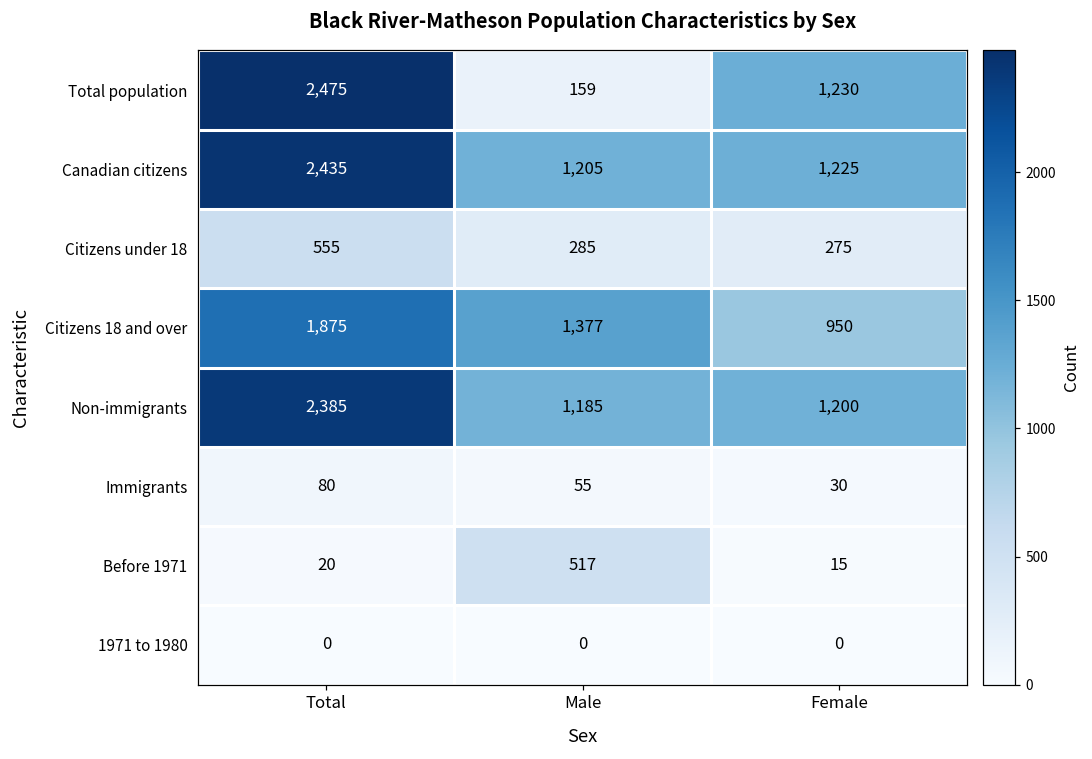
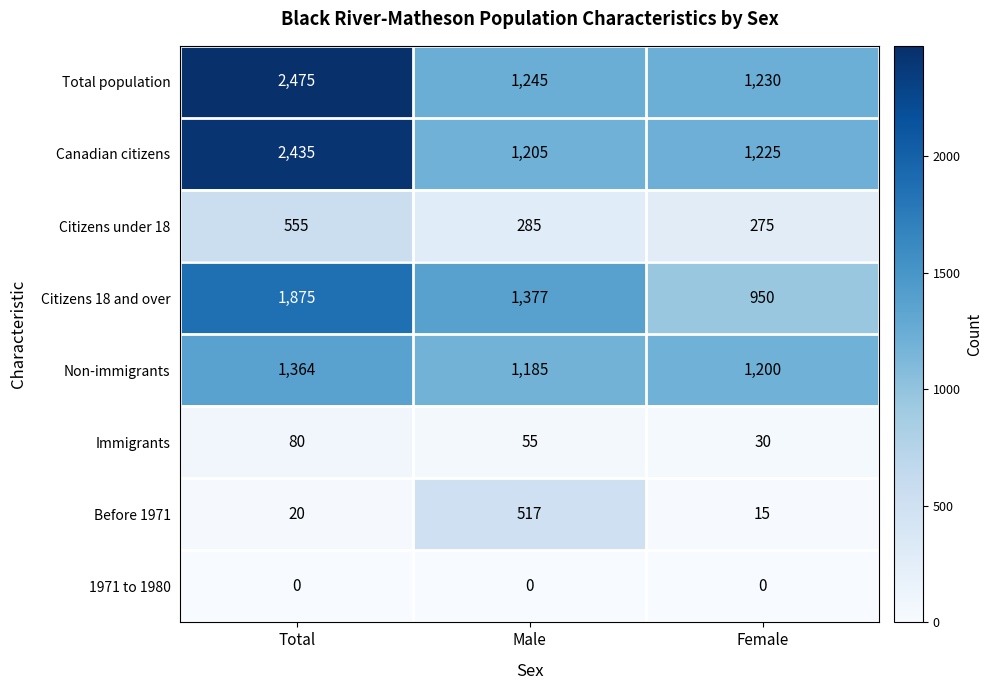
  {
    "Total population": {
      "Total": "2,475",
-     "Male": "159",
+     "Male": "1,245",
      "Female": "1,230"
    },
    "Canadian citizens": {
      "Total": "2,435",
      "Male": "1,205",
      "Female": "1,225"
    },
    "Citizens under 18": {
      "Total": "555",
      "Male": "285",
      "Female": "275"
    },
    "Citizens 18 and over": {
      "Total": "1,875",
      "Male": "1,377",
      "Female": "950"
    },
    "Non-immigrants": {
-     "Total": "2,385",
+     "Total": "1,364",
      "Male": "1,185",
      "Female": "1,200"
    },
    "Immigrants": {
      "Total": "80",
      "Male": "55",
      "Female": "30"
    },
    "Before 1971": {
      "Total": "20",
      "Male": "517",
      "Female": "15"
    },
    "1971 to 1980": {
      "Total": "0",
      "Male": "0",
      "Female": "0"
    }
  }
